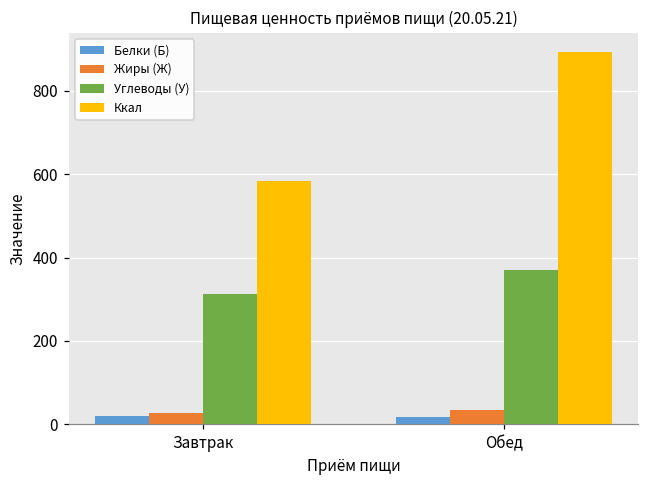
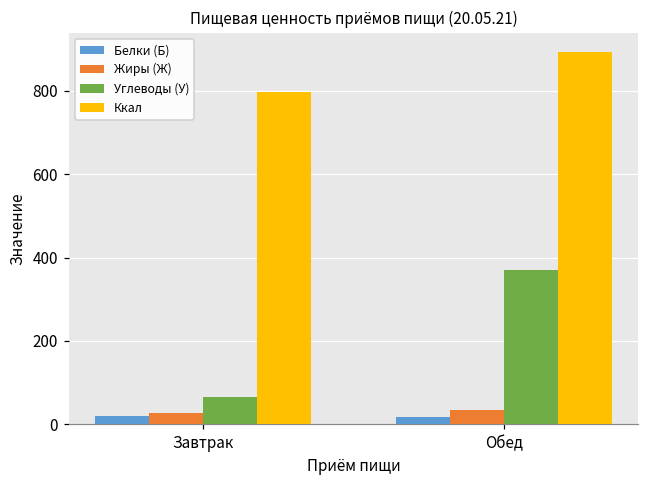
  {
    "Белки (Б)": {
      "Завтрак": 20,
      "Обед": 20
    },
    "Жиры (Ж)": {
      "Завтрак": 30,
      "Обед": 30
    },
    "Углеводы (У)": {
-     "Завтрак": 310,
+     "Завтрак": 60,
      "Обед": 370
    },
    "Ккал": {
-     "Завтрак": 580,
+     "Завтрак": 800,
      "Обед": 890
    }
  }
